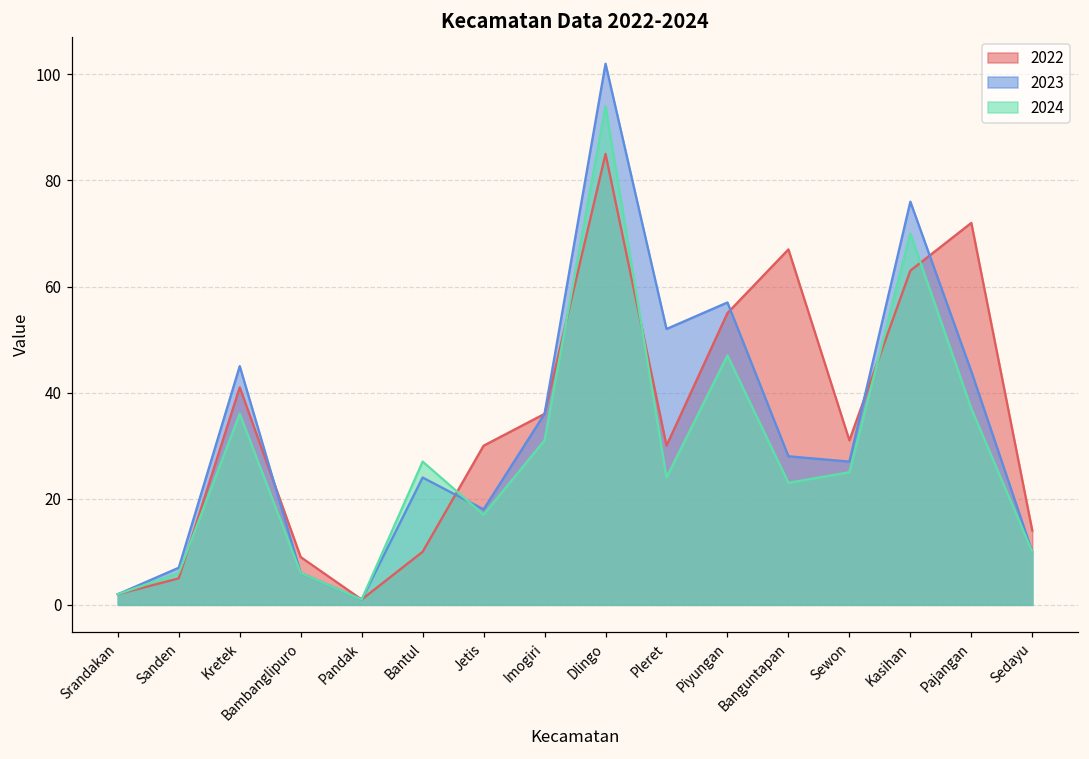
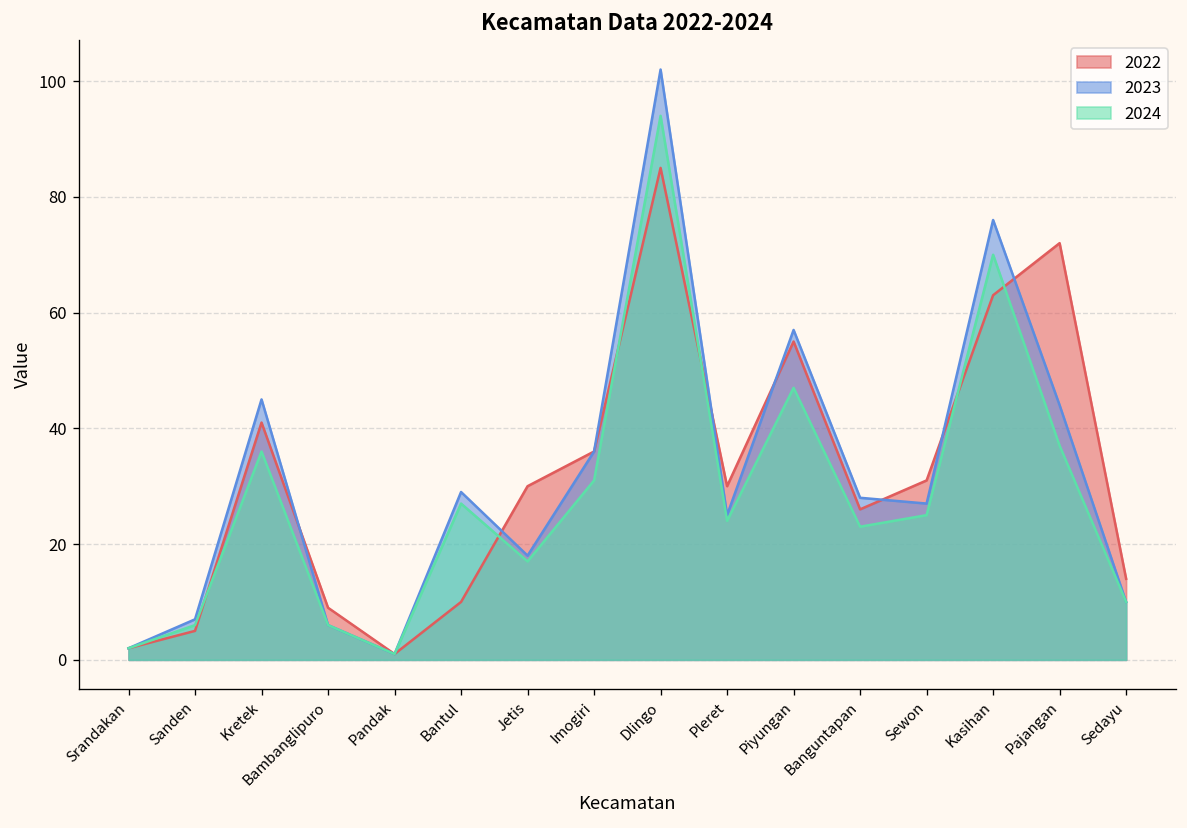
  {
    "2022": {
      "Sanden": 5,
      "Kretek": 41,
      "Bambanglipuro": 9,
      "Bantul": 10,
      "Jetis": 30,
      "Dlingo": 85,
      "Pleret": 30,
      "Piyungan": 55,
-     "Banguntapan": 67,
+     "Banguntapan": 26,
      "Sewon": 31,
      "Kasihan": 63,
      "Pajangan": 72,
      "Sedayu": 14
    },
    "2023": {
      "Sanden": 7,
      "Kretek": 45,
-     "Bantul": 24,
+     "Bantul": 29,
      "Jetis": 18,
      "Dlingo": 102,
-     "Pleret": 52,
+     "Pleret": 25,
      "Piyungan": 57,
      "Banguntapan": 28,
      "Sewon": 27,
      "Kasihan": 76,
      "Pajangan": 44
    },
    "2024": {
      "Sanden": 6,
      "Kretek": 36,
      "Bantul": 27,
      "Jetis": 17,
      "Imogiri": 31,
      "Dlingo": 94,
      "Pleret": 24,
      "Piyungan": 47,
      "Banguntapan": 23,
      "Sewon": 25,
      "Kasihan": 70,
      "Pajangan": 37
    }
  }
